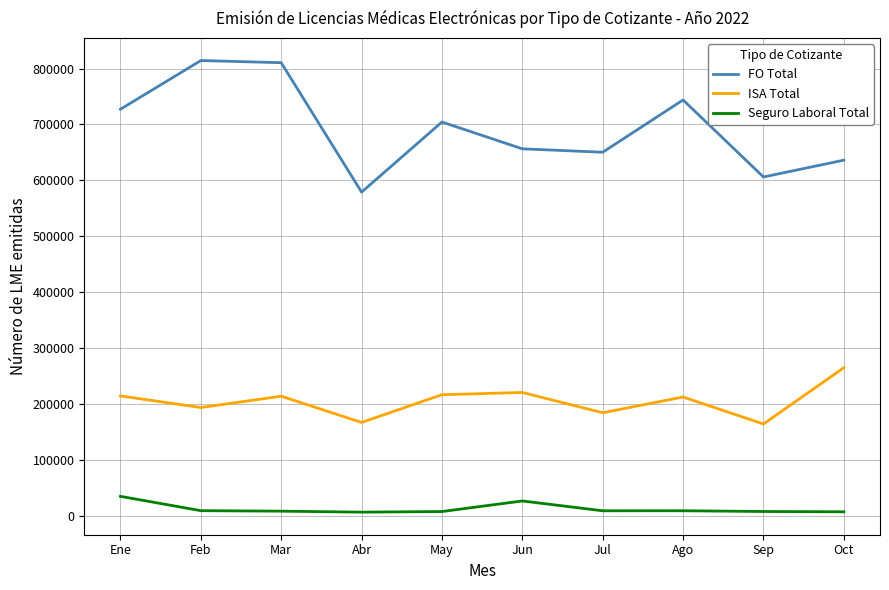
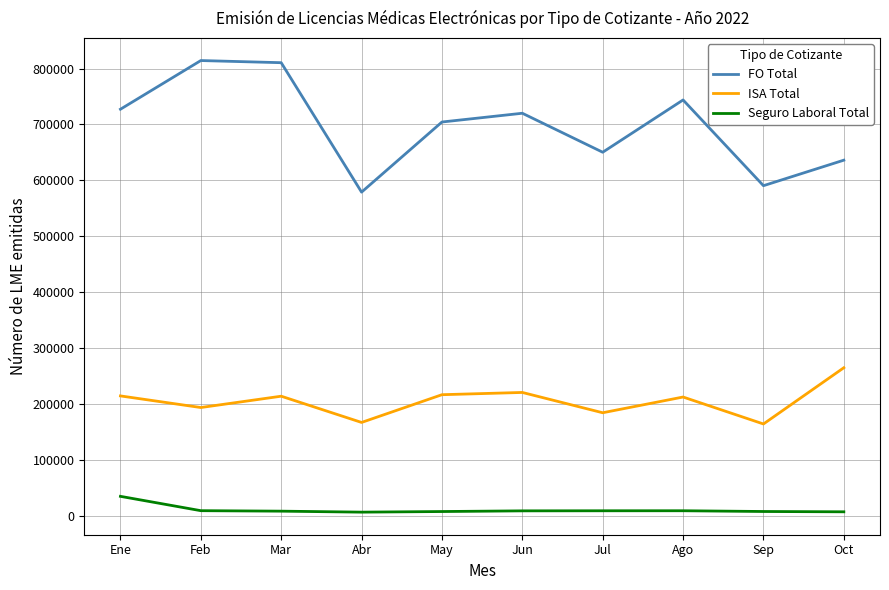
  {
    "FO Total": {
      "Ene": 730000,
      "Feb": 810000,
      "Mar": 810000,
      "Abr": 580000,
      "May": 700000,
-     "Jun": 660000,
+     "Jun": 720000,
      "Jul": 650000,
      "Ago": 740000,
-     "Sep": 610000,
+     "Sep": 590000,
      "Oct": 640000
    },
    "ISA Total": {
      "Ene": 210000,
      "Feb": 190000,
      "Mar": 210000,
      "Abr": 170000,
      "May": 220000,
      "Jun": 220000,
      "Jul": 180000,
      "Ago": 210000,
      "Sep": 160000,
      "Oct": 260000
    },
    "Seguro Laboral Total": {
      "Ene": 30000,
      "Feb": 10000,
      "Mar": 10000,
      "Abr": 10000,
      "May": 10000,
-     "Jun": 30000,
+     "Jun": 10000,
      "Jul": 10000,
      "Ago": 10000,
      "Sep": 10000,
      "Oct": 10000
    }
  }
